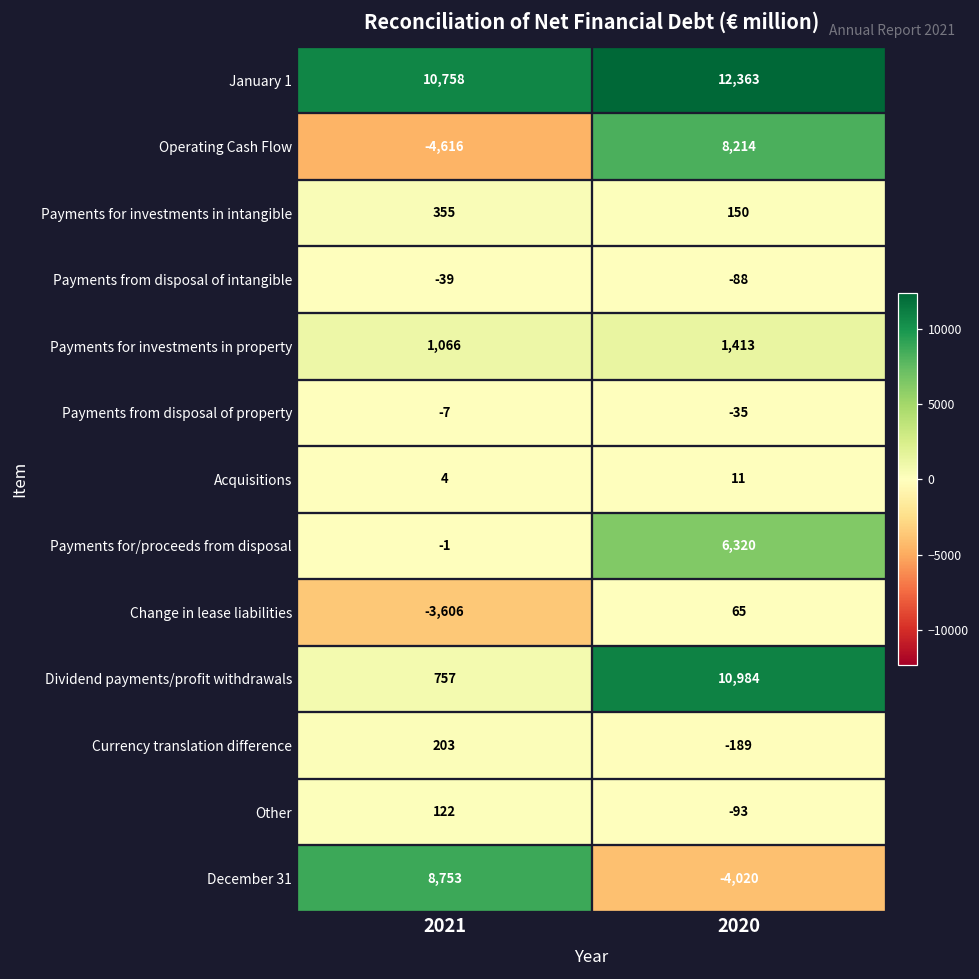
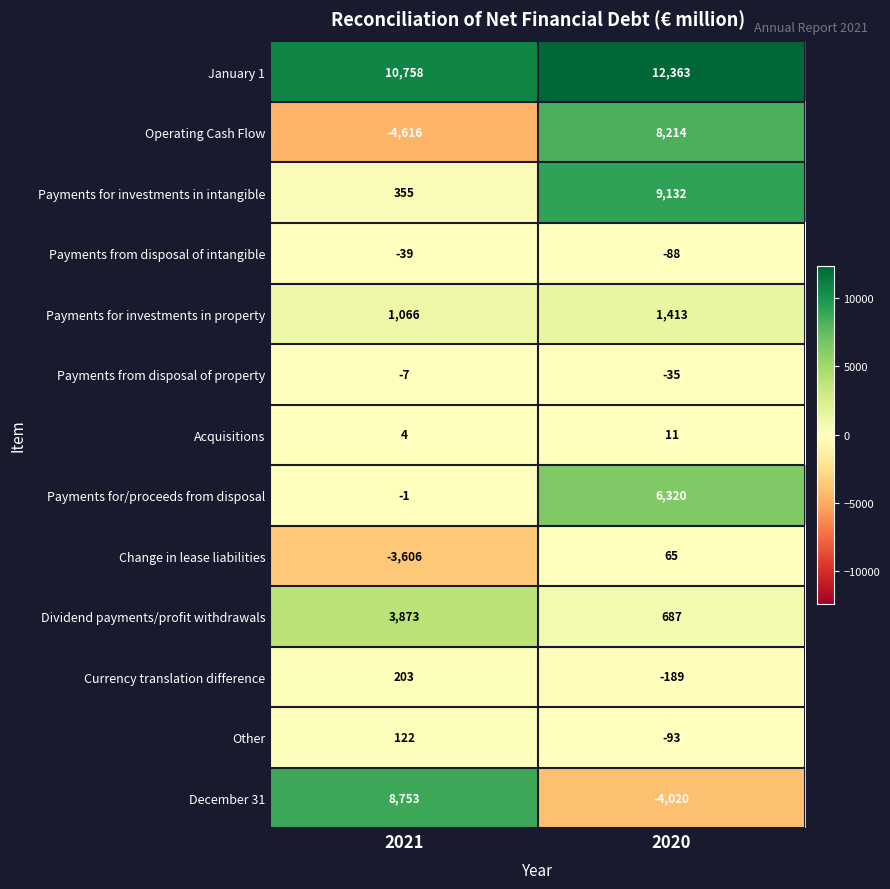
  {
    "January 1": {
      "2021": "10,758",
      "2020": "12,363"
    },
    "Operating Cash Flow": {
      "2021": "-4,616",
      "2020": "8,214"
    },
    "Payments for investments in intangible": {
      "2021": "355",
-     "2020": "150"
+     "2020": "9,132"
    },
    "Payments from disposal of intangible": {
      "2021": "-39",
      "2020": "-88"
    },
    "Payments for investments in property": {
      "2021": "1,066",
      "2020": "1,413"
    },
    "Payments from disposal of property": {
      "2021": "-7",
      "2020": "-35"
    },
    "Acquisitions": {
      "2021": "4",
      "2020": "11"
    },
    "Payments for/proceeds from disposal": {
      "2021": "-1",
      "2020": "6,320"
    },
    "Change in lease liabilities": {
      "2021": "-3,606",
      "2020": "65"
    },
    "Dividend payments/profit withdrawals": {
-     "2021": "757",
-     "2020": "10,984"
+     "2021": "3,873",
+     "2020": "687"
    },
    "Currency translation difference": {
      "2021": "203",
      "2020": "-189"
    },
    "Other": {
      "2021": "122",
      "2020": "-93"
    },
    "December 31": {
      "2021": "8,753",
      "2020": "-4,020"
    }
  }
